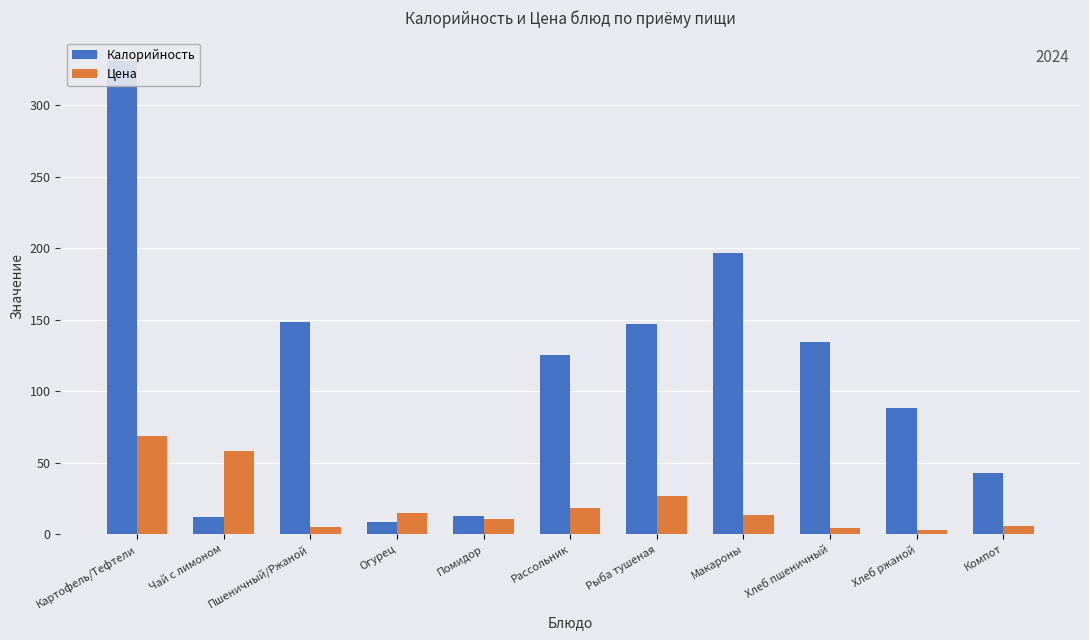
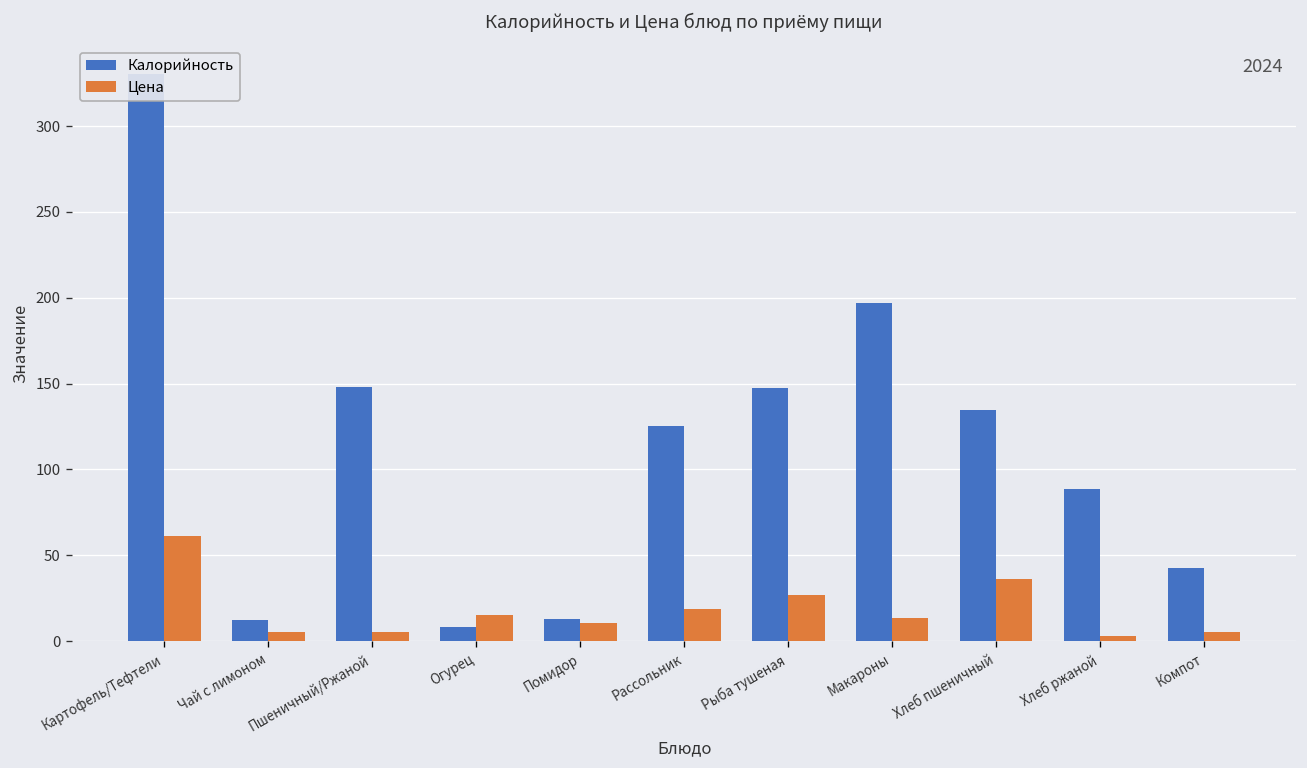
  {
    "Калорийность": {
      "Чай с лимоном": 12,
      "Пшеничный/Ржаной": 148,
      "Огурец": 9,
      "Помидор": 13,
      "Рассольник": 126,
      "Рыба тушеная": 147,
      "Макароны": 197,
      "Хлеб пшеничный": 135,
      "Хлеб ржаной": 88,
      "Компот": 43
    },
    "Цена": {
-     "Картофель/Тефтели": 69,
-     "Чай с лимоном": 58,
+     "Картофель/Тефтели": 62,
+     "Чай с лимоном": 6,
      "Пшеничный/Ржаной": 5,
      "Огурец": 15,
      "Помидор": 11,
      "Рассольник": 19,
      "Рыба тушеная": 27,
      "Макароны": 14,
-     "Хлеб пшеничный": 4,
+     "Хлеб пшеничный": 36,
      "Хлеб ржаной": 3,
      "Компот": 6
    }
  }
